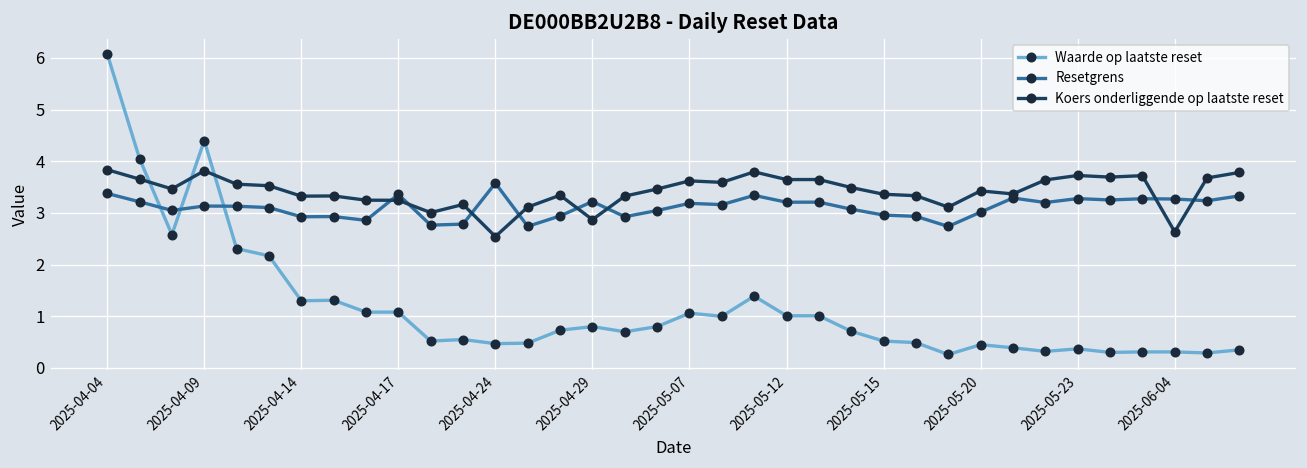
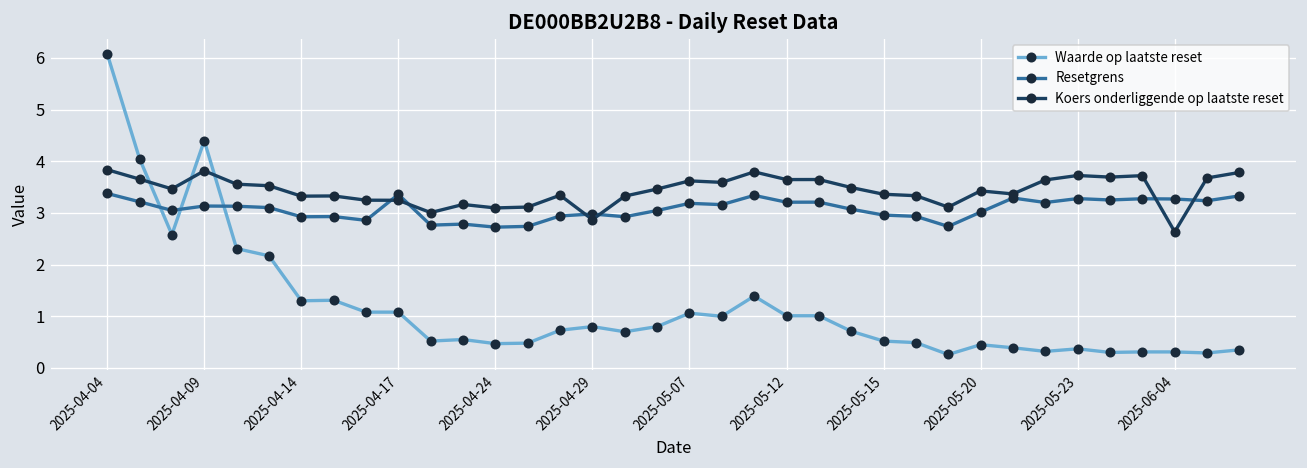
  {
    "Waarde op laatste reset": {
      "2025-04-04": 6.1,
      "2025-04-09": 4.4,
      "2025-04-14": 1.3,
      "2025-04-17": 1.1,
      "2025-04-24": 0.5,
      "2025-04-29": 0.8,
      "2025-05-07": 1.1,
      "2025-05-12": 1.0,
      "2025-05-15": 0.5,
      "2025-05-20": 0.5,
      "2025-05-23": 0.4,
      "2025-06-04": 0.3
    },
    "Resetgrens": {
      "2025-04-04": 3.4,
      "2025-04-09": 3.1,
      "2025-04-14": 2.9,
      "2025-04-17": 3.4,
-     "2025-04-24": 3.6,
-     "2025-04-29": 3.2,
+     "2025-04-24": 2.7,
+     "2025-04-29": 3.0,
      "2025-05-07": 3.2,
      "2025-05-12": 3.2,
      "2025-05-15": 3.0,
      "2025-05-20": 3.0,
      "2025-05-23": 3.3,
      "2025-06-04": 3.3
    },
    "Koers onderliggende op laatste reset": {
      "2025-04-04": 3.8,
      "2025-04-09": 3.8,
      "2025-04-14": 3.3,
      "2025-04-17": 3.2,
-     "2025-04-24": 2.5,
+     "2025-04-24": 3.1,
      "2025-04-29": 2.9,
      "2025-05-07": 3.6,
      "2025-05-12": 3.6,
      "2025-05-15": 3.4,
      "2025-05-20": 3.4,
      "2025-05-23": 3.7,
      "2025-06-04": 2.6
    }
  }
